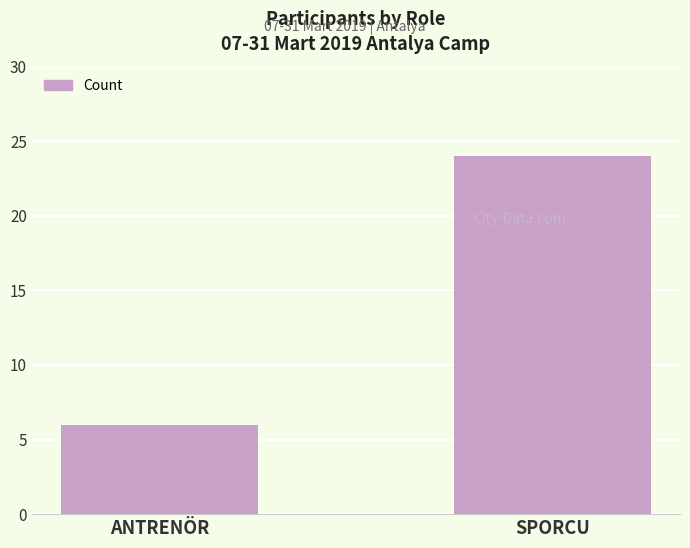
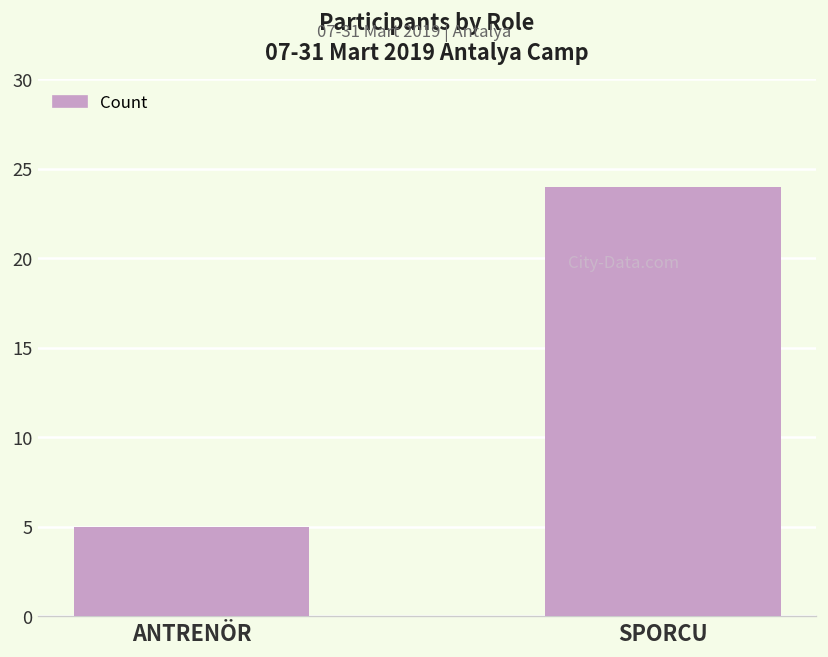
  {
-   "ANTRENÖR": 6,
+   "ANTRENÖR": 5,
    "SPORCU": 24
  }
